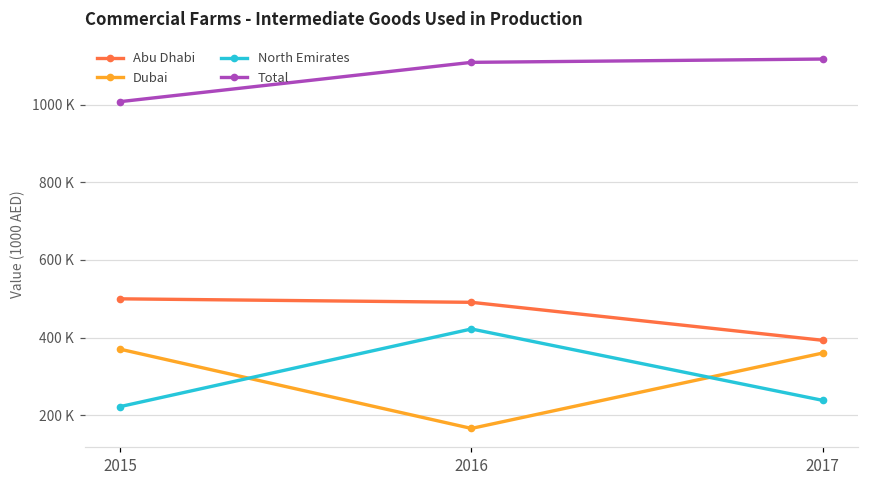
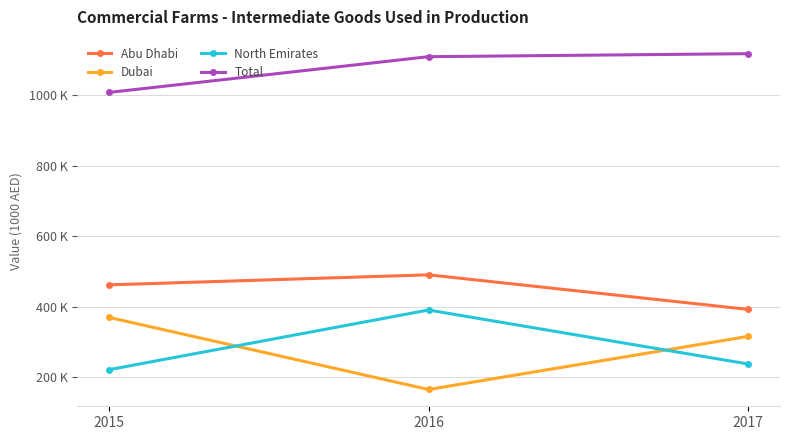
  {
    "Abu Dhabi": {
-     "2015": 500000,
+     "2015": 460000,
      "2016": 490000,
      "2017": 390000
    },
    "Dubai": {
      "2015": 370000,
      "2016": 170000,
-     "2017": 360000
+     "2017": 320000
    },
    "North Emirates": {
      "2015": 220000,
-     "2016": 420000,
+     "2016": 390000,
      "2017": 240000
    },
    "Total": {
      "2015": 1010000,
      "2016": 1110000,
      "2017": 1120000
    }
  }
